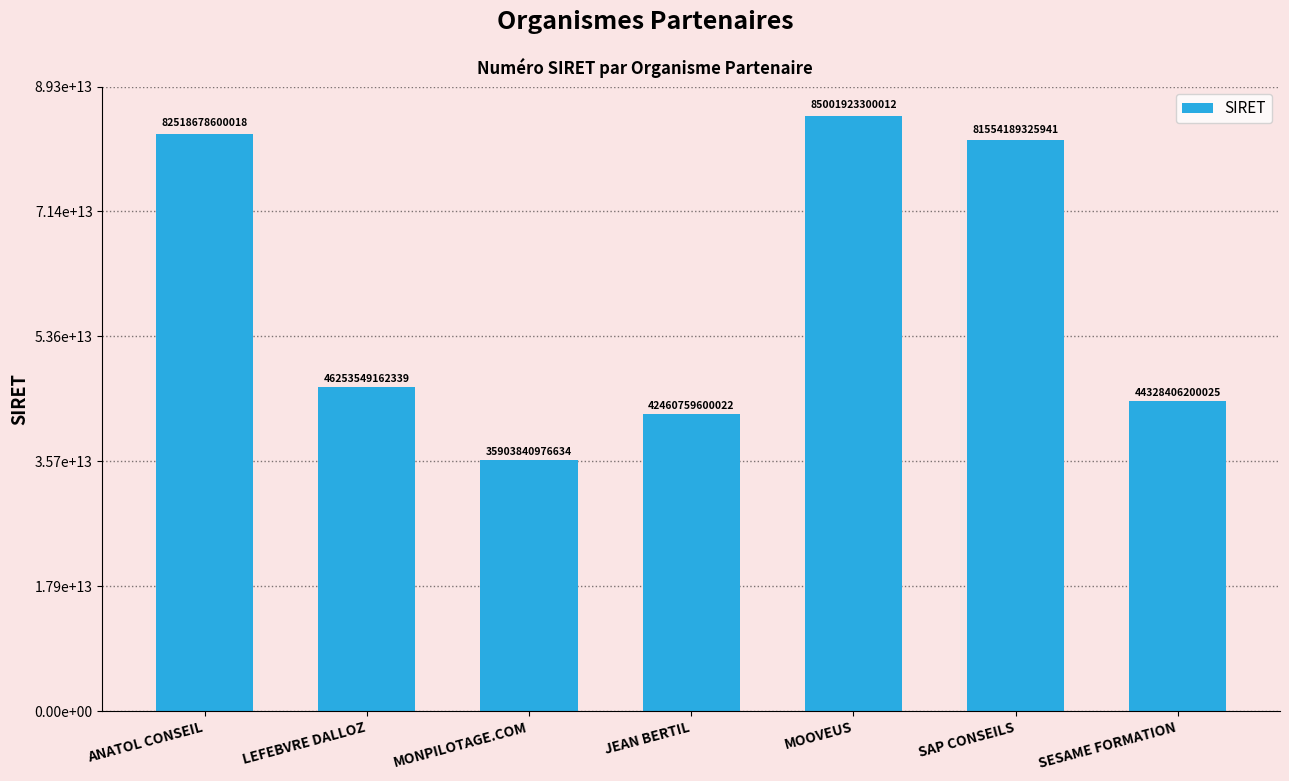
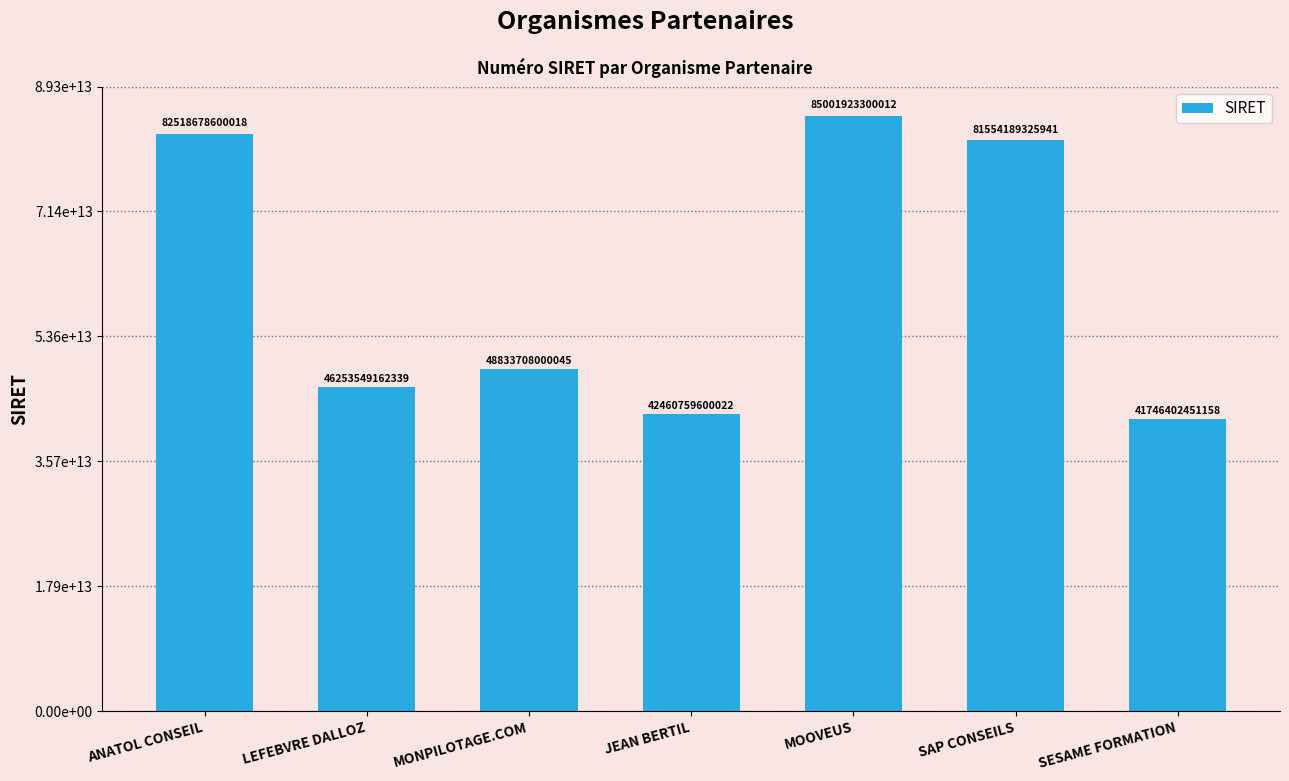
  {
    "ANATOL CONSEIL": 82518678600018,
    "LEFEBVRE DALLOZ": 46253549162339,
-   "MONPILOTAGE.COM": 35903840976634,
+   "MONPILOTAGE.COM": 48833708000045,
    "JEAN BERTIL": 42460759600022,
    "MOOVEUS": 85001923300012,
    "SAP CONSEILS": 81554189325941,
-   "SESAME FORMATION": 44328406200025
+   "SESAME FORMATION": 41746402451158
  }
